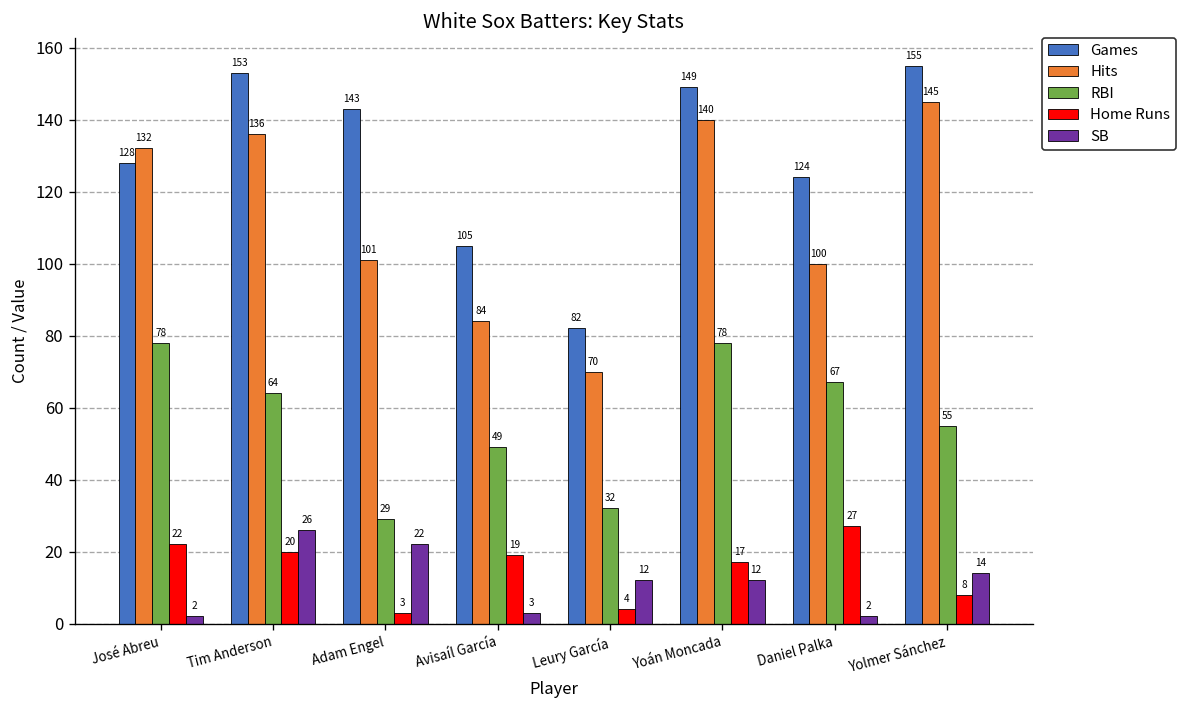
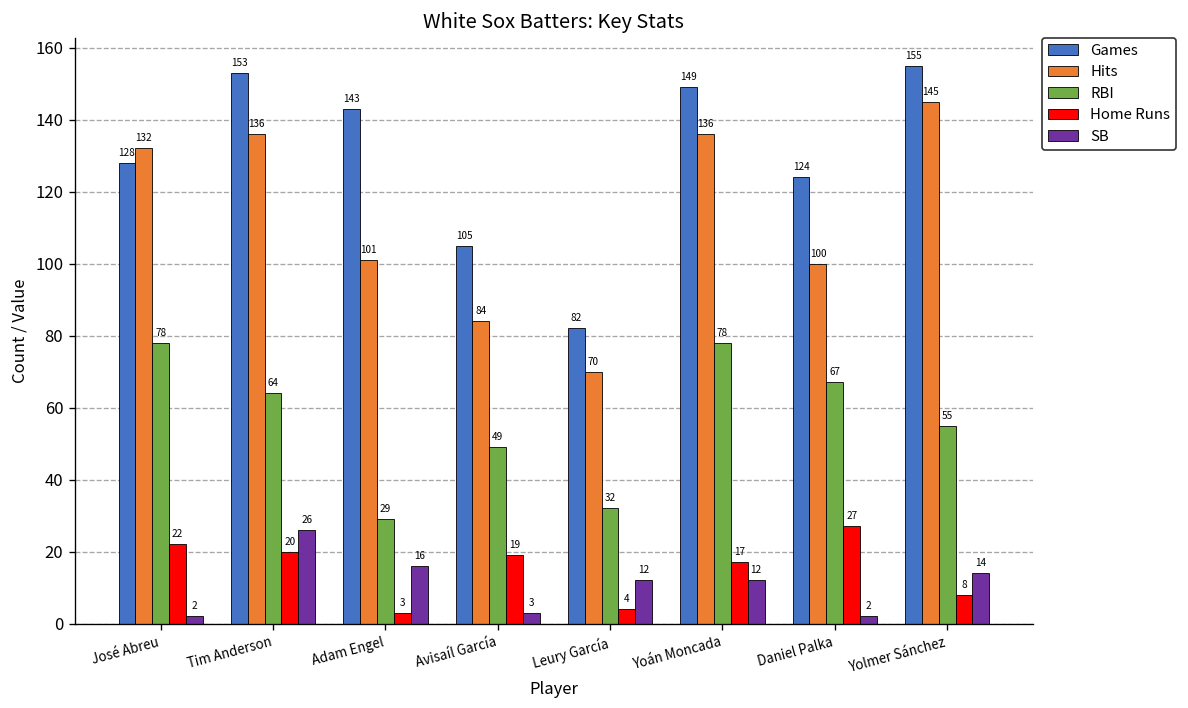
  {
    "Games": {
      "José Abreu": 128,
      "Tim Anderson": 153,
      "Adam Engel": 143,
      "Avisaíl García": 105,
      "Leury García": 82,
      "Yoán Moncada": 149,
      "Daniel Palka": 124,
      "Yolmer Sánchez": 155
    },
    "Hits": {
      "José Abreu": 132,
      "Tim Anderson": 136,
      "Adam Engel": 101,
      "Avisaíl García": 84,
      "Leury García": 70,
-     "Yoán Moncada": 140,
+     "Yoán Moncada": 136,
      "Daniel Palka": 100,
      "Yolmer Sánchez": 145
    },
    "RBI": {
      "José Abreu": 78,
      "Tim Anderson": 64,
      "Adam Engel": 29,
      "Avisaíl García": 49,
      "Leury García": 32,
      "Yoán Moncada": 78,
      "Daniel Palka": 67,
      "Yolmer Sánchez": 55
    },
    "Home Runs": {
      "José Abreu": 22,
      "Tim Anderson": 20,
      "Adam Engel": 3,
      "Avisaíl García": 19,
      "Leury García": 4,
      "Yoán Moncada": 17,
      "Daniel Palka": 27,
      "Yolmer Sánchez": 8
    },
    "SB": {
      "José Abreu": 2,
      "Tim Anderson": 26,
-     "Adam Engel": 22,
+     "Adam Engel": 16,
      "Avisaíl García": 3,
      "Leury García": 12,
      "Yoán Moncada": 12,
      "Daniel Palka": 2,
      "Yolmer Sánchez": 14
    }
  }
